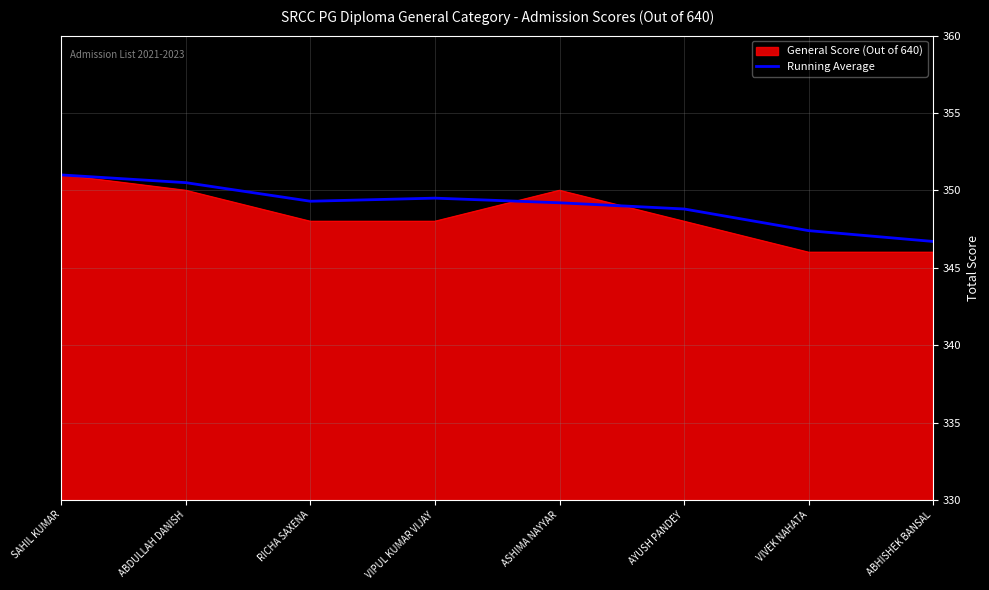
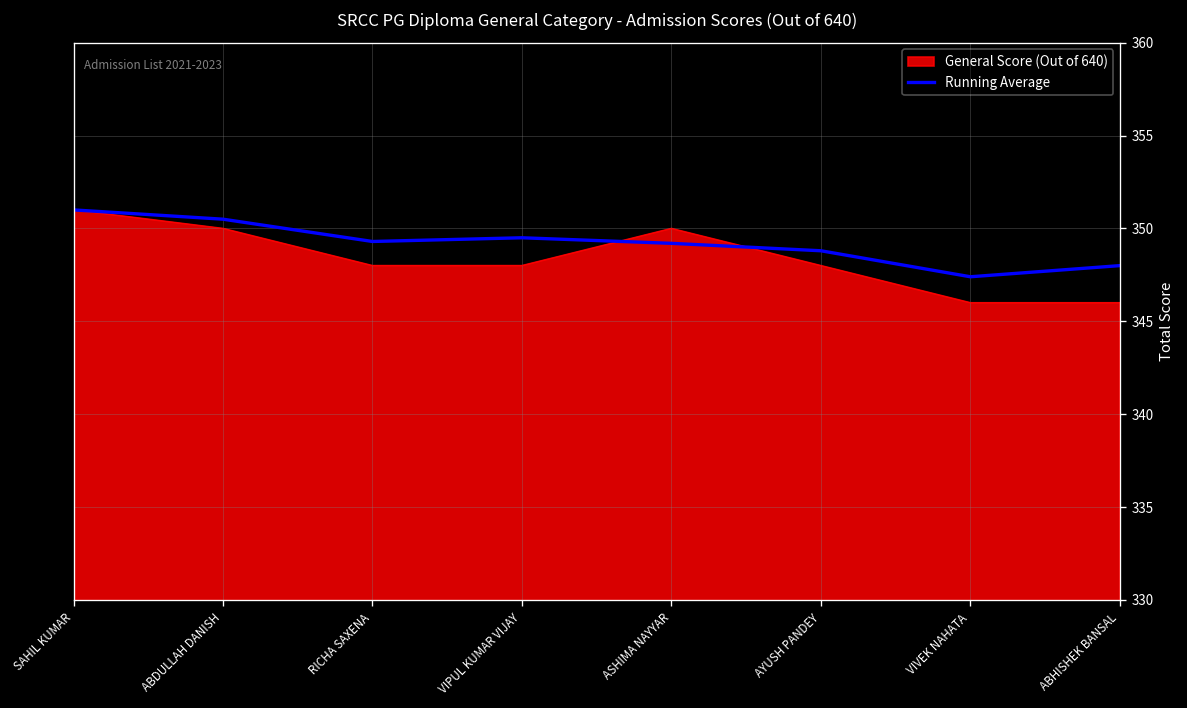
  {
    "General Score (Out of 640)": {
      "ABDULLAH DANISH": 350.0,
      "RICHA SAXENA": 348.0,
      "VIPUL KUMAR VIJAY": 348.0,
      "ASHIMA NAYYAR": 350.0,
      "AYUSH PANDEY": 348.0,
      "VIVEK NAHATA": 346.0,
      "ABHISHEK BANSAL": 346.0
    },
    "Running Average": {
      "ABDULLAH DANISH": 350.5,
      "RICHA SAXENA": 349.3,
      "VIPUL KUMAR VIJAY": 349.5,
      "ASHIMA NAYYAR": 349.2,
      "AYUSH PANDEY": 348.8,
      "VIVEK NAHATA": 347.4,
-     "ABHISHEK BANSAL": 346.7
+     "ABHISHEK BANSAL": 348.0
    }
  }
